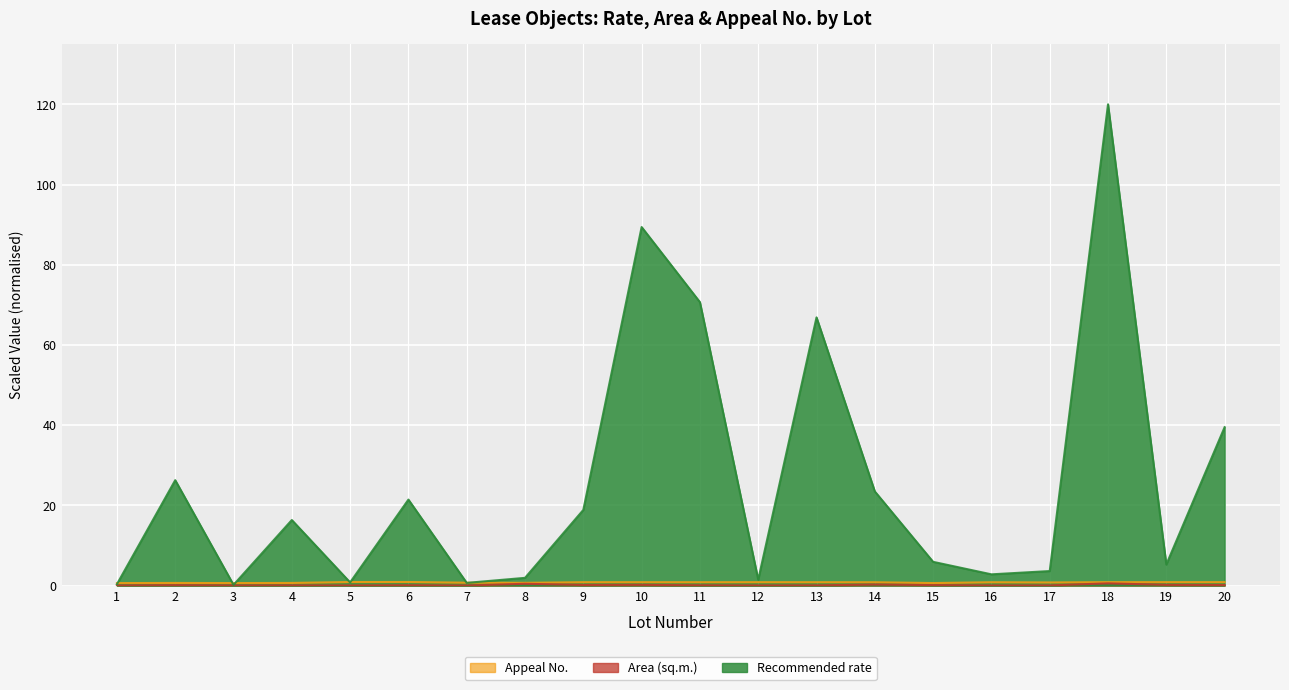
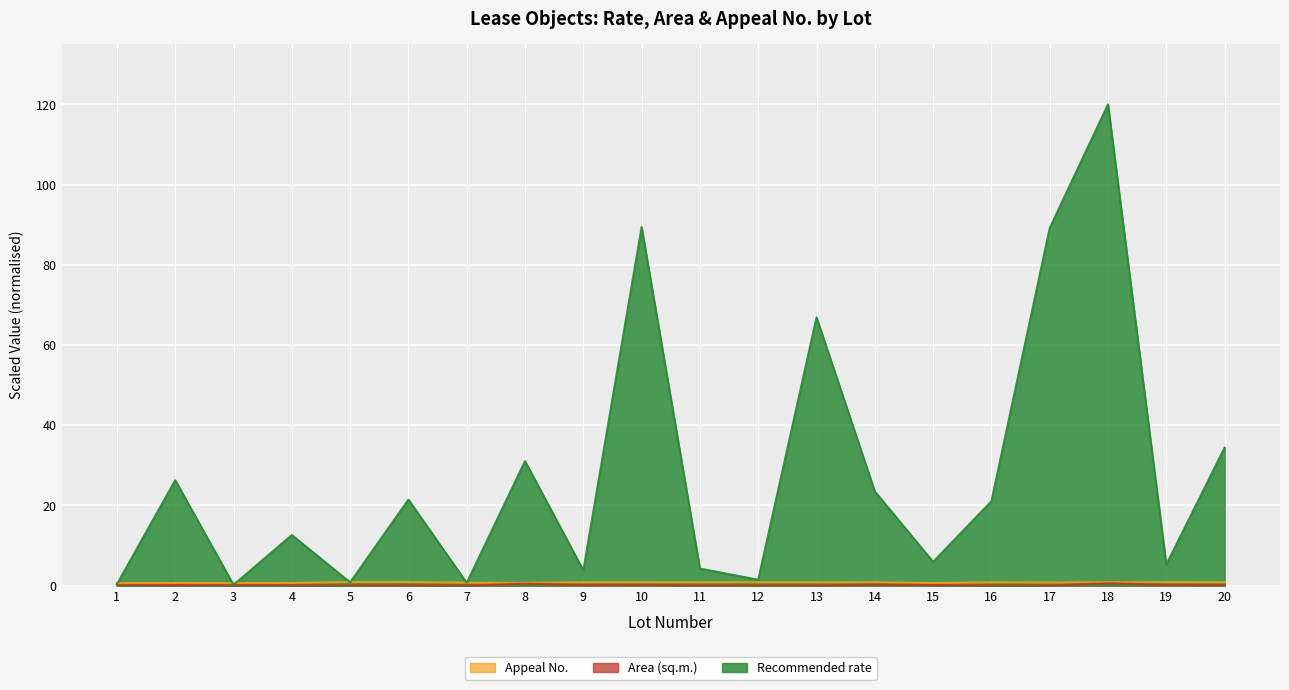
  {
    "Appeal No.": {
      "6": 1,
      "9": 1,
      "10": 1,
      "11": 1,
      "13": 1,
      "16": 1,
      "17": 1,
      "19": 1,
      "20": 1
    },
    "Area (sq.m.)": {
      "5": 0,
      "6": 0,
      "7": 0,
      "9": 0,
      "10": 0,
      "11": 0,
      "12": 0,
      "13": 0,
      "16": 0,
      "17": 0,
      "19": 0,
      "20": 0
    },
    "Recommended rate": {
      "2": 26,
-     "4": 16,
+     "4": 13,
      "6": 21,
-     "8": 2,
-     "9": 19,
+     "8": 31,
+     "9": 4,
      "10": 89,
-     "11": 71,
+     "11": 4,
      "13": 67,
      "14": 23,
      "15": 6,
-     "16": 3,
-     "17": 4,
+     "16": 21,
+     "17": 89,
      "18": 120,
      "19": 5,
-     "20": 39
+     "20": 34
    }
  }
